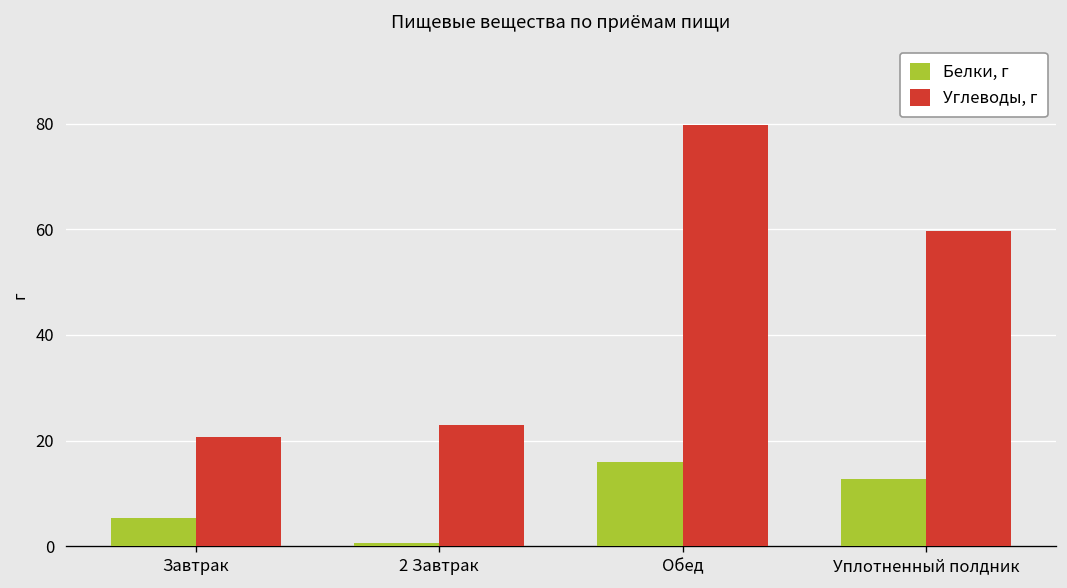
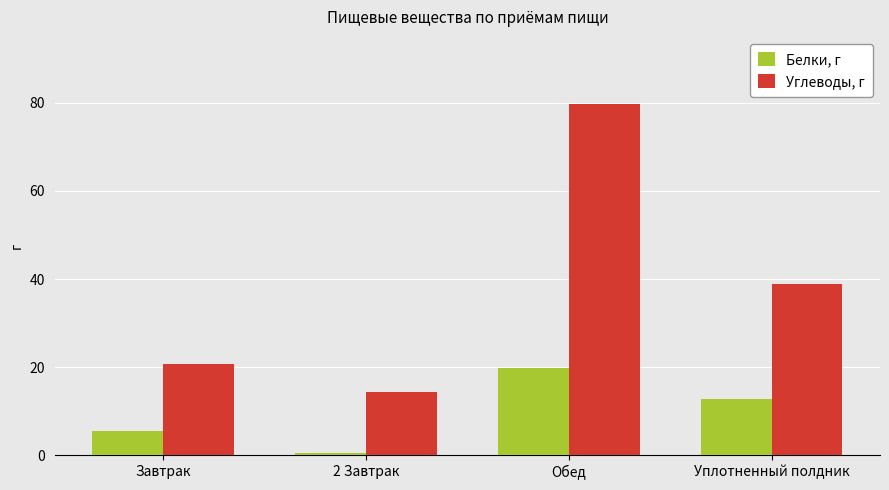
  {
    "Белки, г": {
      "Завтрак": 5,
      "2 Завтрак": 1,
-     "Обед": 16,
+     "Обед": 20,
      "Уплотненный полдник": 13
    },
    "Углеводы, г": {
      "Завтрак": 21,
-     "2 Завтрак": 23,
+     "2 Завтрак": 14,
      "Обед": 80,
-     "Уплотненный полдник": 60
+     "Уплотненный полдник": 39
    }
  }
